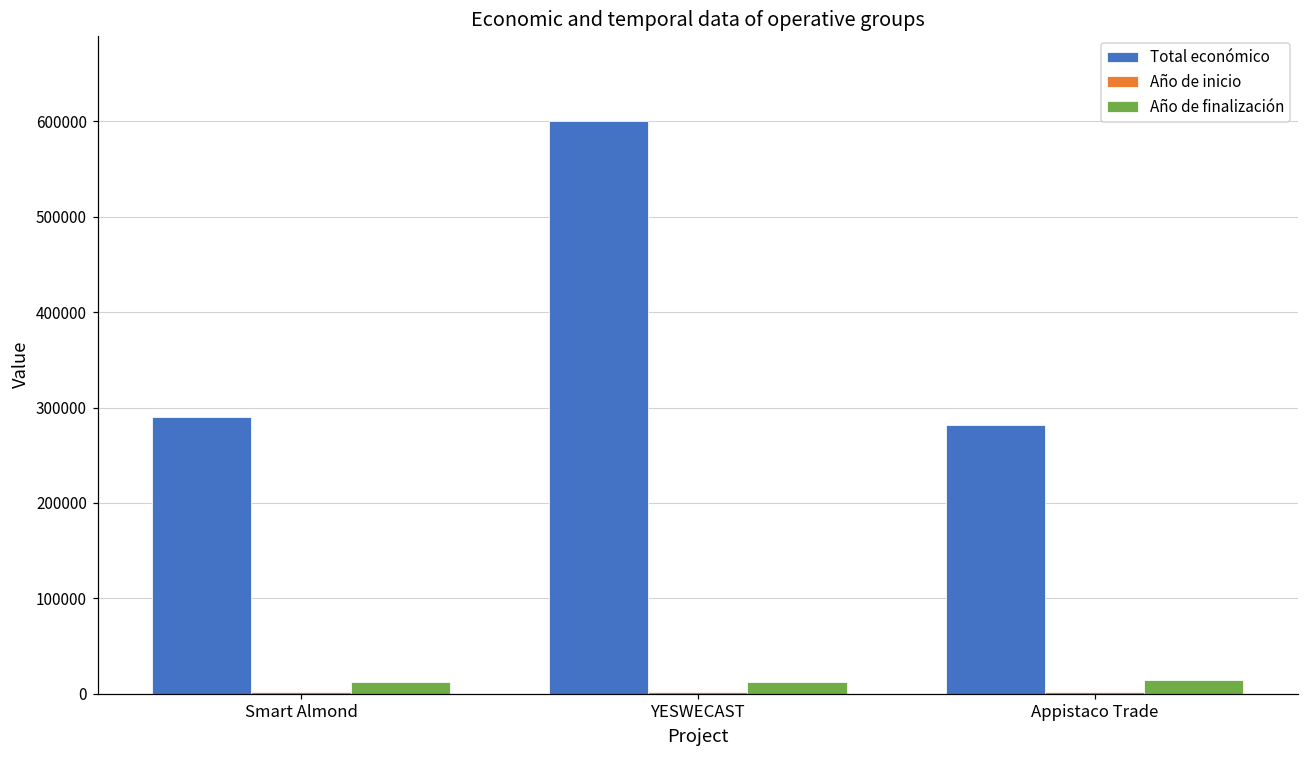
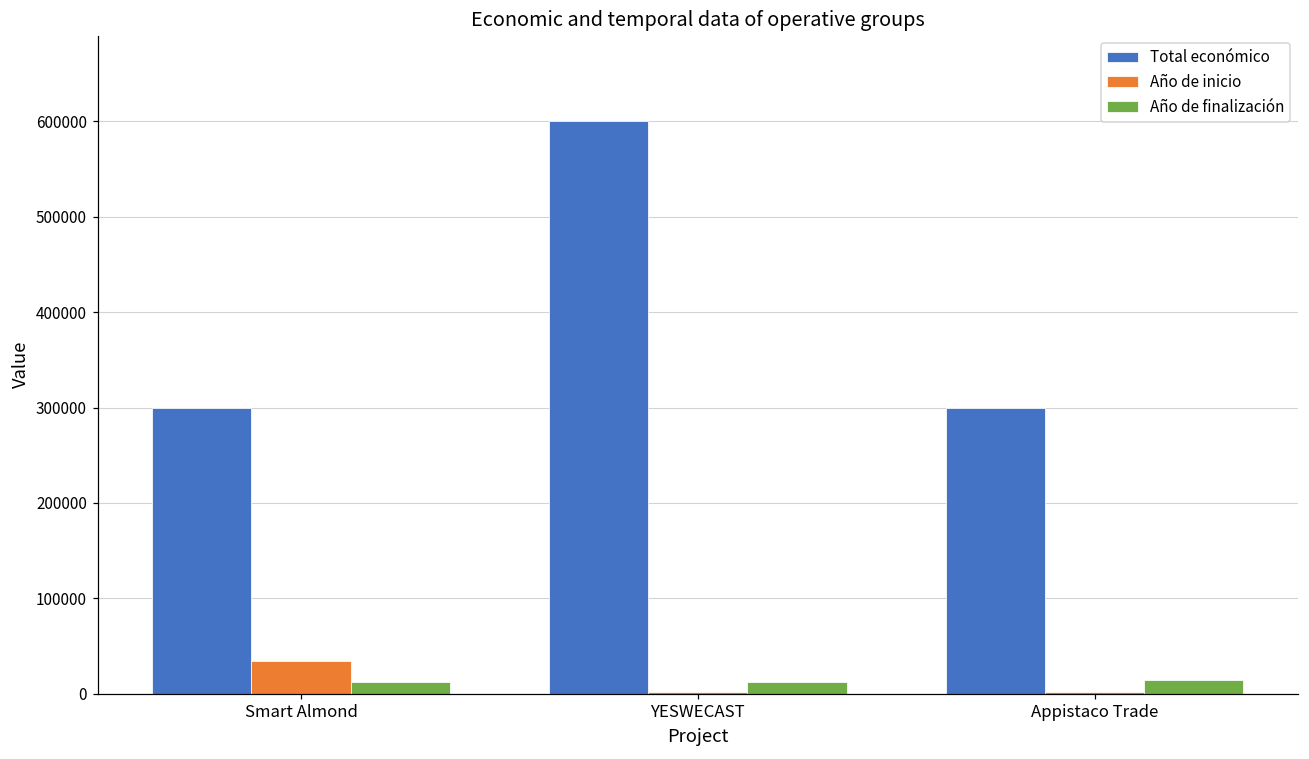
  {
    "Total económico": {
-     "Smart Almond": 290000,
+     "Smart Almond": 300000,
      "YESWECAST": 600000,
-     "Appistaco Trade": 280000
+     "Appistaco Trade": 300000
    },
    "Año de inicio": {
-     "Smart Almond": 0
+     "Smart Almond": 30000
    },
    "Año de finalización": {
      "Smart Almond": 10000,
      "YESWECAST": 10000,
      "Appistaco Trade": 10000
    }
  }
